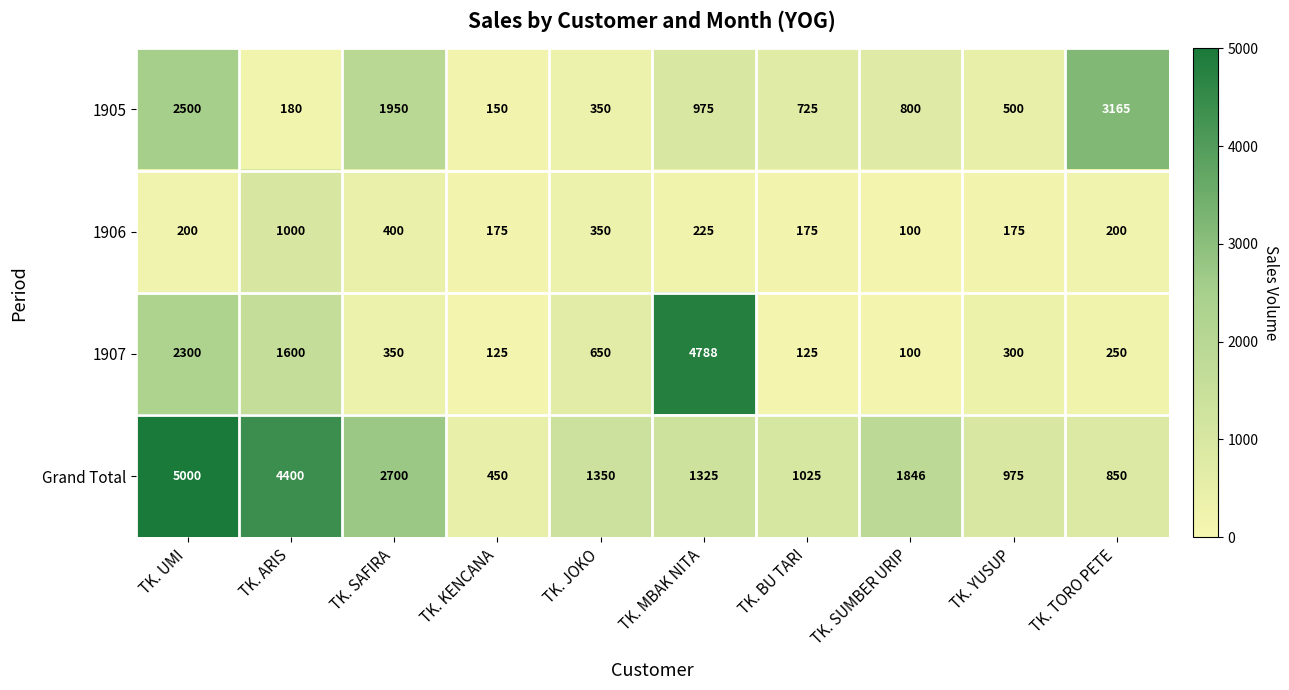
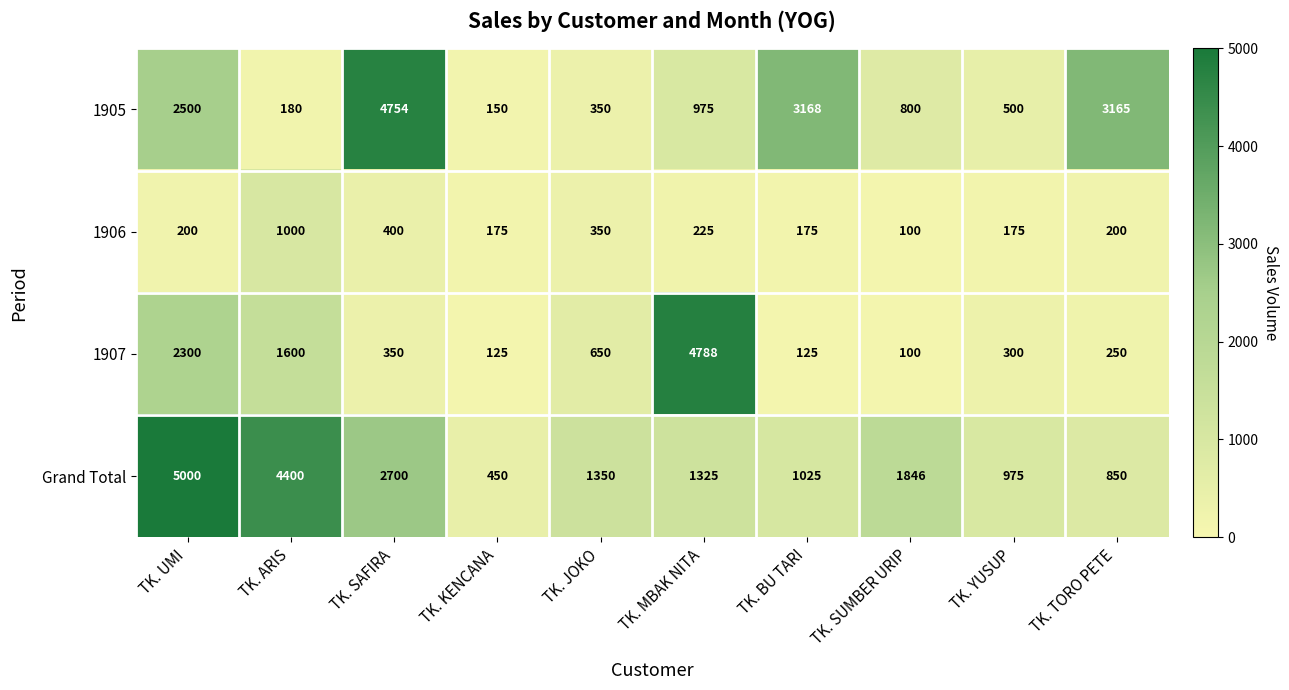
  {
    "1905": {
      "TK. UMI": 2500,
      "TK. ARIS": 180,
-     "TK. SAFIRA": 1950,
+     "TK. SAFIRA": 4754,
      "TK. KENCANA": 150,
      "TK. JOKO": 350,
      "TK. MBAK NITA": 975,
-     "TK. BU TARI": 725,
+     "TK. BU TARI": 3168,
      "TK. SUMBER URIP": 800,
      "TK. YUSUP": 500,
      "TK. TORO PETE": 3165
    },
    "1906": {
      "TK. UMI": 200,
      "TK. ARIS": 1000,
      "TK. SAFIRA": 400,
      "TK. KENCANA": 175,
      "TK. JOKO": 350,
      "TK. MBAK NITA": 225,
      "TK. BU TARI": 175,
      "TK. SUMBER URIP": 100,
      "TK. YUSUP": 175,
      "TK. TORO PETE": 200
    },
    "1907": {
      "TK. UMI": 2300,
      "TK. ARIS": 1600,
      "TK. SAFIRA": 350,
      "TK. KENCANA": 125,
      "TK. JOKO": 650,
      "TK. MBAK NITA": 4788,
      "TK. BU TARI": 125,
      "TK. SUMBER URIP": 100,
      "TK. YUSUP": 300,
      "TK. TORO PETE": 250
    },
    "Grand Total": {
      "TK. UMI": 5000,
      "TK. ARIS": 4400,
      "TK. SAFIRA": 2700,
      "TK. KENCANA": 450,
      "TK. JOKO": 1350,
      "TK. MBAK NITA": 1325,
      "TK. BU TARI": 1025,
      "TK. SUMBER URIP": 1846,
      "TK. YUSUP": 975,
      "TK. TORO PETE": 850
    }
  }
